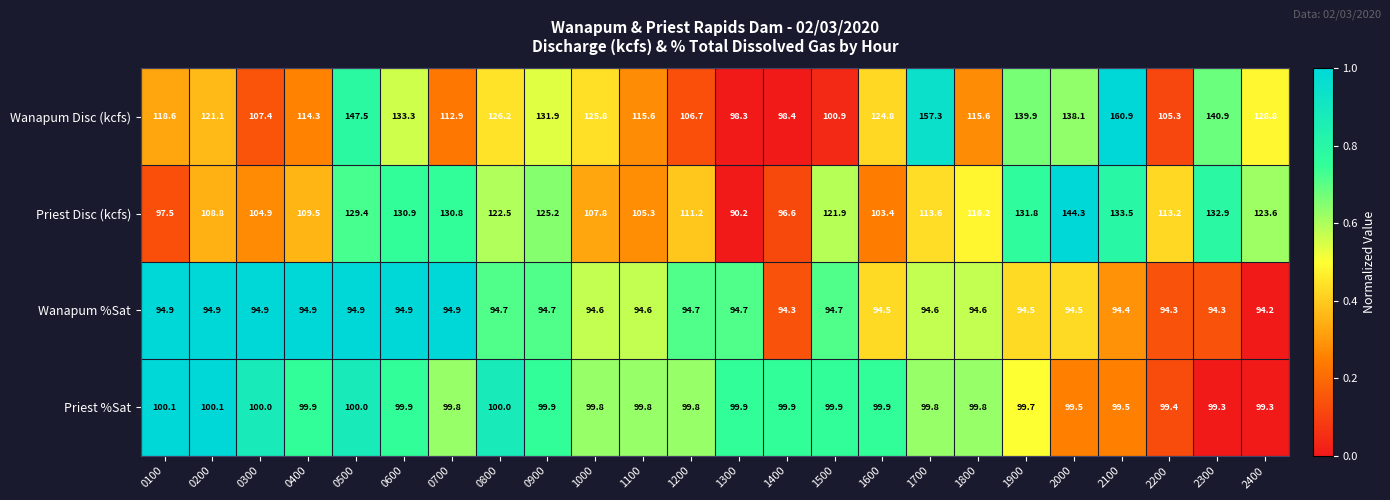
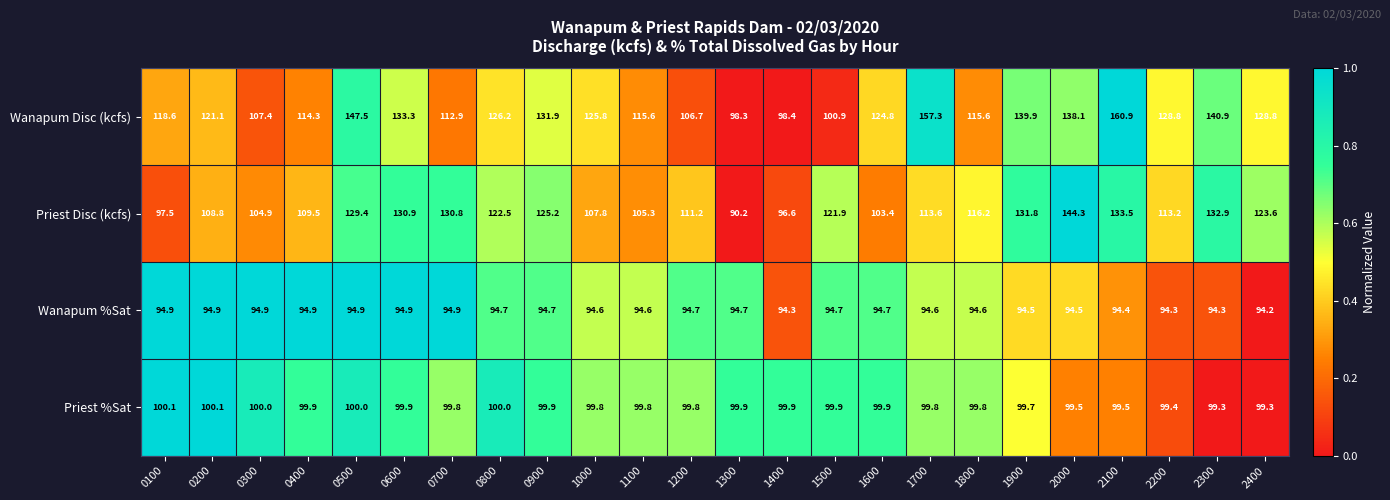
  {
    "Wanapum Disc (kcfs)": {
      "0100": 118.6,
      "0200": 121.1,
      "0300": 107.4,
      "0400": 114.3,
      "0500": 147.5,
      "0600": 133.3,
      "0700": 112.9,
      "0800": 126.2,
      "0900": 131.9,
      "1000": 125.8,
      "1100": 115.6,
      "1200": 106.7,
      "1300": 98.3,
      "1400": 98.4,
      "1500": 100.9,
      "1600": 124.8,
      "1700": 157.3,
      "1800": 115.6,
      "1900": 139.9,
      "2000": 138.1,
      "2100": 160.9,
-     "2200": 105.3,
+     "2200": 128.8,
      "2300": 140.9,
      "2400": 128.8
    },
    "Priest Disc (kcfs)": {
      "0100": 97.5,
      "0200": 108.8,
      "0300": 104.9,
      "0400": 109.5,
      "0500": 129.4,
      "0600": 130.9,
      "0700": 130.8,
      "0800": 122.5,
      "0900": 125.2,
      "1000": 107.8,
      "1100": 105.3,
      "1200": 111.2,
      "1300": 90.2,
      "1400": 96.6,
      "1500": 121.9,
      "1600": 103.4,
      "1700": 113.6,
      "1800": 116.2,
      "1900": 131.8,
      "2000": 144.3,
      "2100": 133.5,
      "2200": 113.2,
      "2300": 132.9,
      "2400": 123.6
    },
    "Wanapum %Sat": {
      "0100": 94.9,
      "0200": 94.9,
      "0300": 94.9,
      "0400": 94.9,
      "0500": 94.9,
      "0600": 94.9,
      "0700": 94.9,
      "0800": 94.7,
      "0900": 94.7,
      "1000": 94.6,
      "1100": 94.6,
      "1200": 94.7,
      "1300": 94.7,
      "1400": 94.3,
      "1500": 94.7,
-     "1600": 94.5,
+     "1600": 94.7,
      "1700": 94.6,
      "1800": 94.6,
      "1900": 94.5,
      "2000": 94.5,
      "2100": 94.4,
      "2200": 94.3,
      "2300": 94.3,
      "2400": 94.2
    },
    "Priest %Sat": {
      "0100": 100.1,
      "0200": 100.1,
      "0300": 100.0,
      "0400": 99.9,
      "0500": 100.0,
      "0600": 99.9,
      "0700": 99.8,
      "0800": 100.0,
      "0900": 99.9,
      "1000": 99.8,
      "1100": 99.8,
      "1200": 99.8,
      "1300": 99.9,
      "1400": 99.9,
      "1500": 99.9,
      "1600": 99.9,
      "1700": 99.8,
      "1800": 99.8,
      "1900": 99.7,
      "2000": 99.5,
      "2100": 99.5,
      "2200": 99.4,
      "2300": 99.3,
      "2400": 99.3
    }
  }
